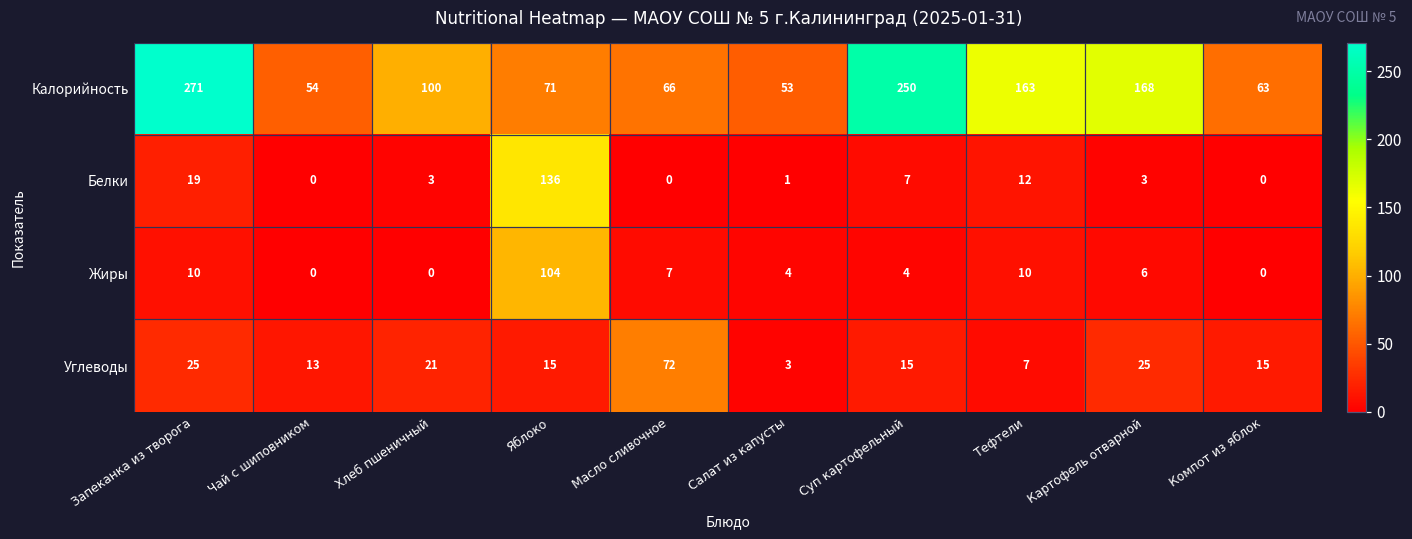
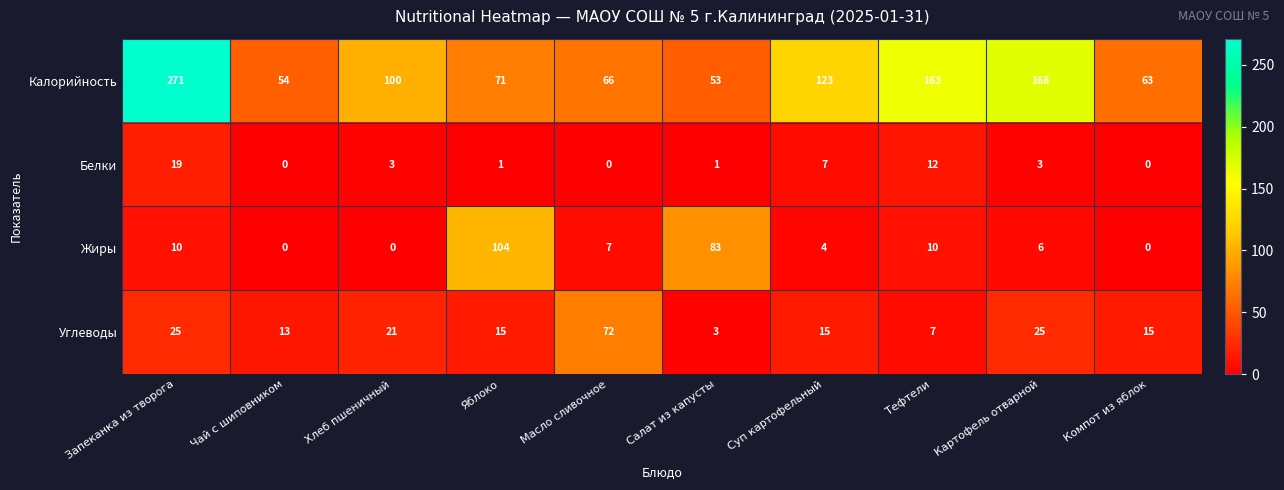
  {
    "Калорийность": {
      "Запеканка из творога": 271,
      "Чай с шиповником": 54,
      "Хлеб пшеничный": 100,
      "Яблоко": 71,
      "Масло сливочное": 66,
      "Салат из капусты": 53,
-     "Суп картофельный": 250,
+     "Суп картофельный": 123,
      "Тефтели": 163,
      "Картофель отварной": 168,
      "Компот из яблок": 63
    },
    "Белки": {
      "Запеканка из творога": 19,
      "Чай с шиповником": 0,
      "Хлеб пшеничный": 3,
-     "Яблоко": 136,
+     "Яблоко": 1,
      "Масло сливочное": 0,
      "Салат из капусты": 1,
      "Суп картофельный": 7,
      "Тефтели": 12,
      "Картофель отварной": 3,
      "Компот из яблок": 0
    },
    "Жиры": {
      "Запеканка из творога": 10,
      "Чай с шиповником": 0,
      "Хлеб пшеничный": 0,
      "Яблоко": 104,
      "Масло сливочное": 7,
-     "Салат из капусты": 4,
+     "Салат из капусты": 83,
      "Суп картофельный": 4,
      "Тефтели": 10,
      "Картофель отварной": 6,
      "Компот из яблок": 0
    },
    "Углеводы": {
      "Запеканка из творога": 25,
      "Чай с шиповником": 13,
      "Хлеб пшеничный": 21,
      "Яблоко": 15,
      "Масло сливочное": 72,
      "Салат из капусты": 3,
      "Суп картофельный": 15,
      "Тефтели": 7,
      "Картофель отварной": 25,
      "Компот из яблок": 15
    }
  }
